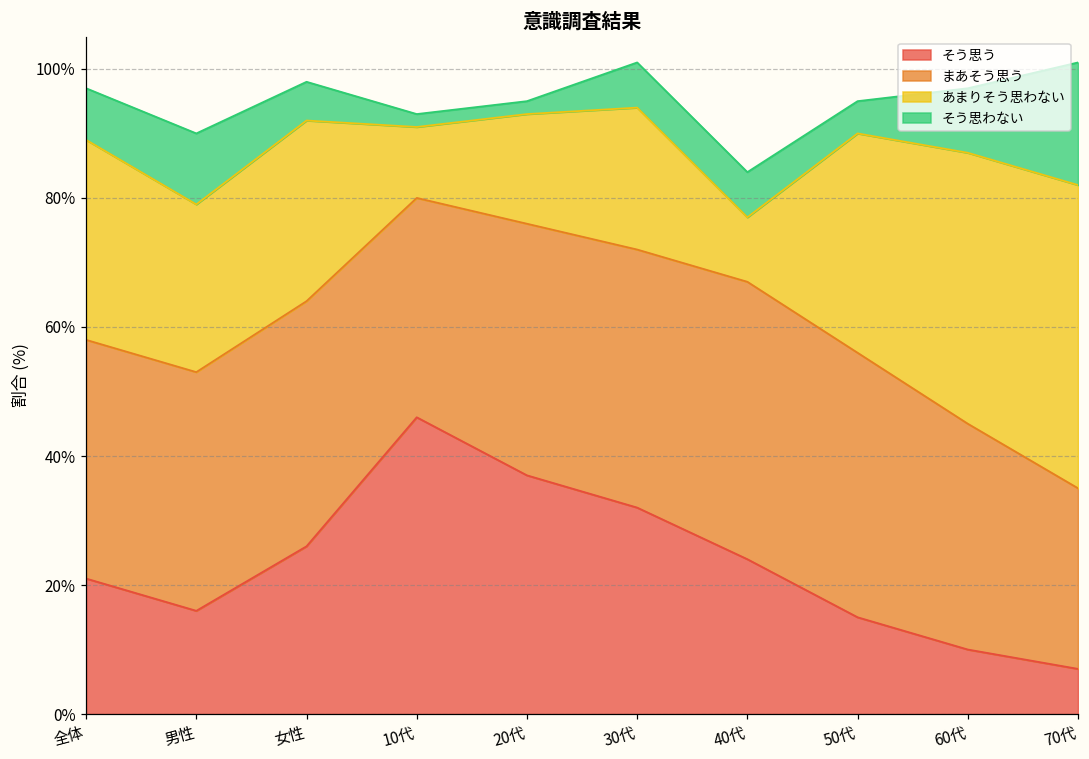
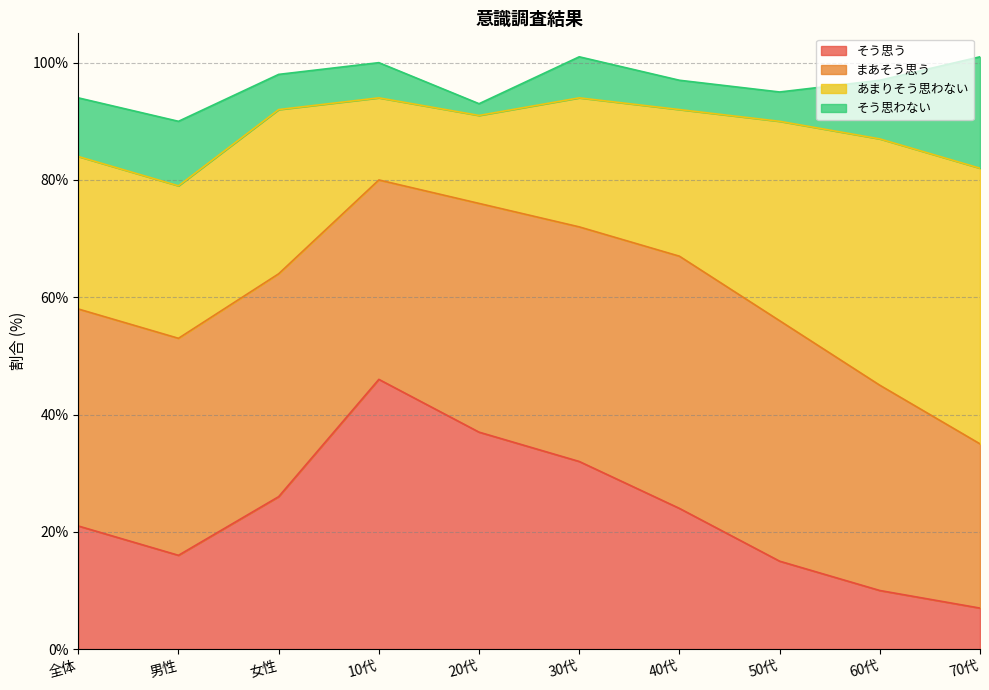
  {
    "あまりそう思わない": {
-     "全体": "31%",
+     "全体": "26%",
      "男性": "26%",
      "女性": "28%",
-     "10代": "11%",
-     "20代": "17%",
+     "10代": "14%",
+     "20代": "15%",
      "30代": "22%",
-     "40代": "10%",
+     "40代": "25%",
      "50代": "34%",
      "60代": "42%",
      "70代": "47%"
    },
    "そう思わない": {
-     "全体": "8%",
+     "全体": "10%",
      "男性": "11%",
      "女性": "6%",
-     "10代": "2%",
+     "10代": "6%",
      "20代": "2%",
      "30代": "7%",
-     "40代": "7%",
+     "40代": "5%",
      "50代": "5%",
      "70代": "19%"
    }
  }
